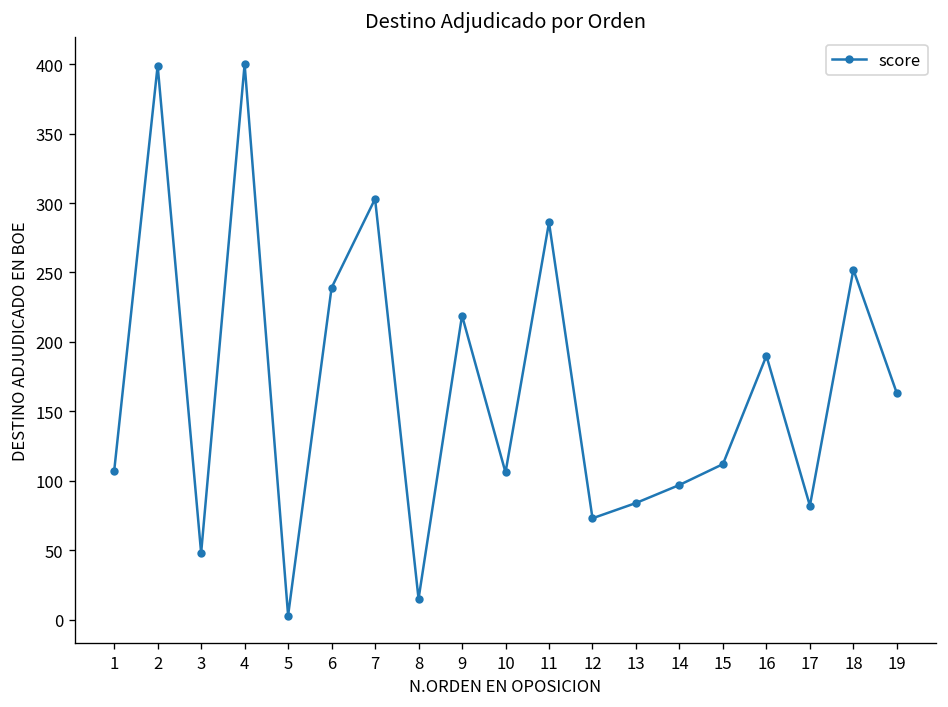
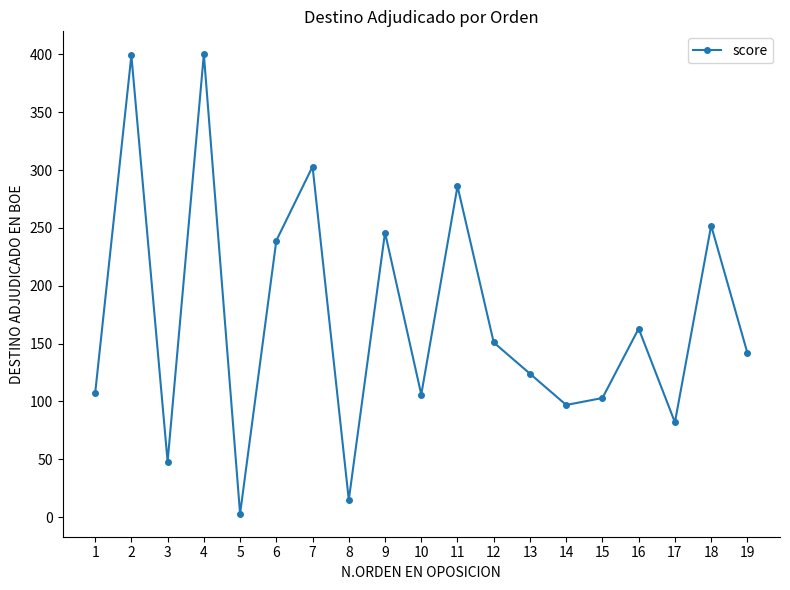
  {
    "1": 107,
    "2": 399,
    "3": 48,
    "4": 400,
    "5": 3,
    "6": 239,
    "7": 303,
    "8": 15,
-   "9": 219,
+   "9": 246,
    "10": 106,
    "11": 286,
-   "12": 73,
-   "13": 84,
+   "12": 151,
+   "13": 124,
    "14": 97,
-   "15": 112,
-   "16": 190,
+   "15": 103,
+   "16": 163,
    "17": 82,
    "18": 252,
-   "19": 163
+   "19": 142
  }
